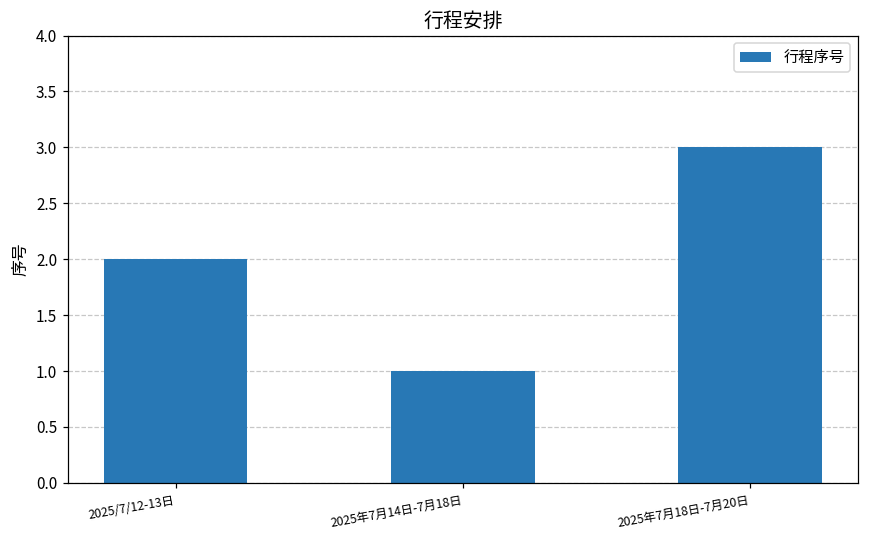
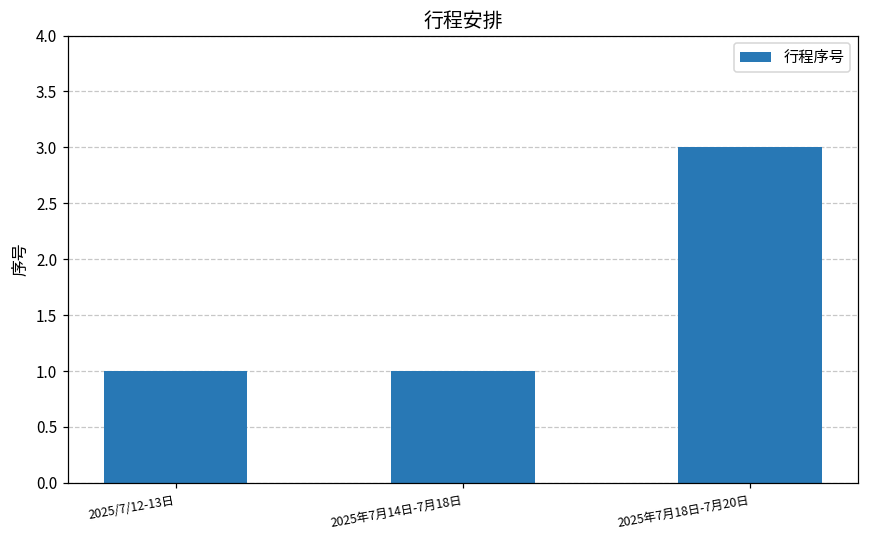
  {
-   "2025/7/12-13日": 2,
+   "2025/7/12-13日": 1,
    "2025年7月14日-7月18日": 1,
    "2025年7月18日-7月20日": 3
  }
